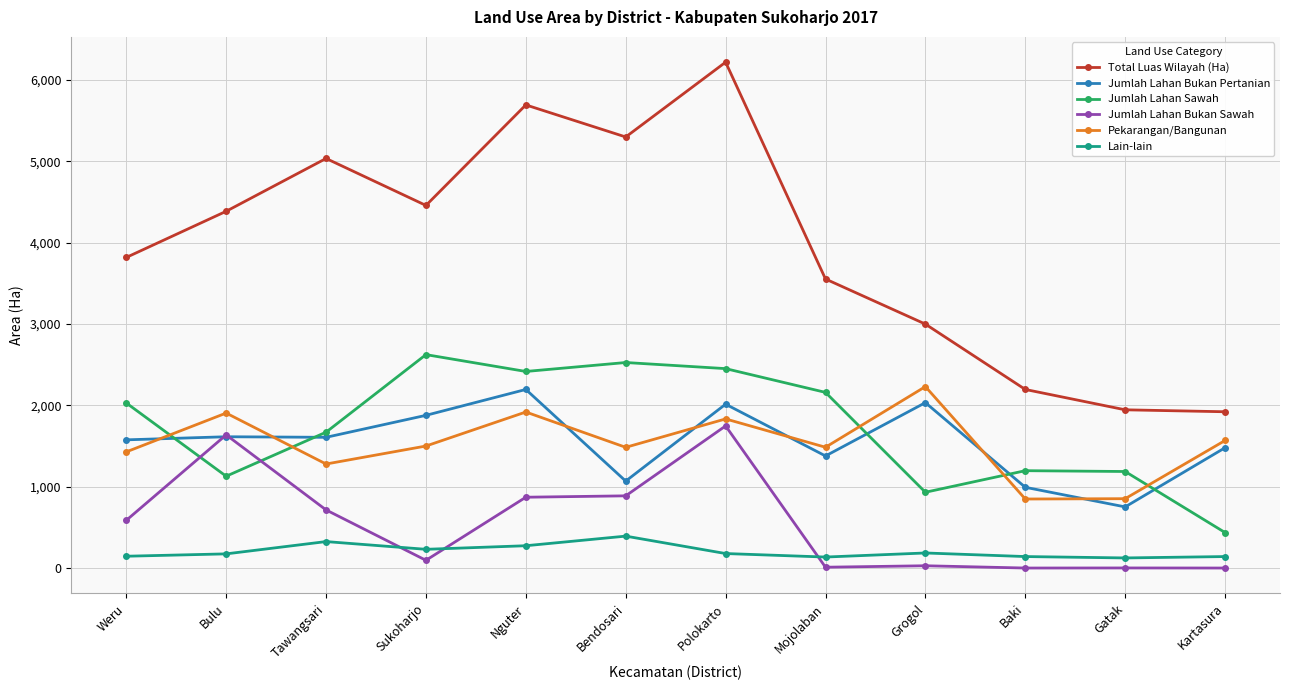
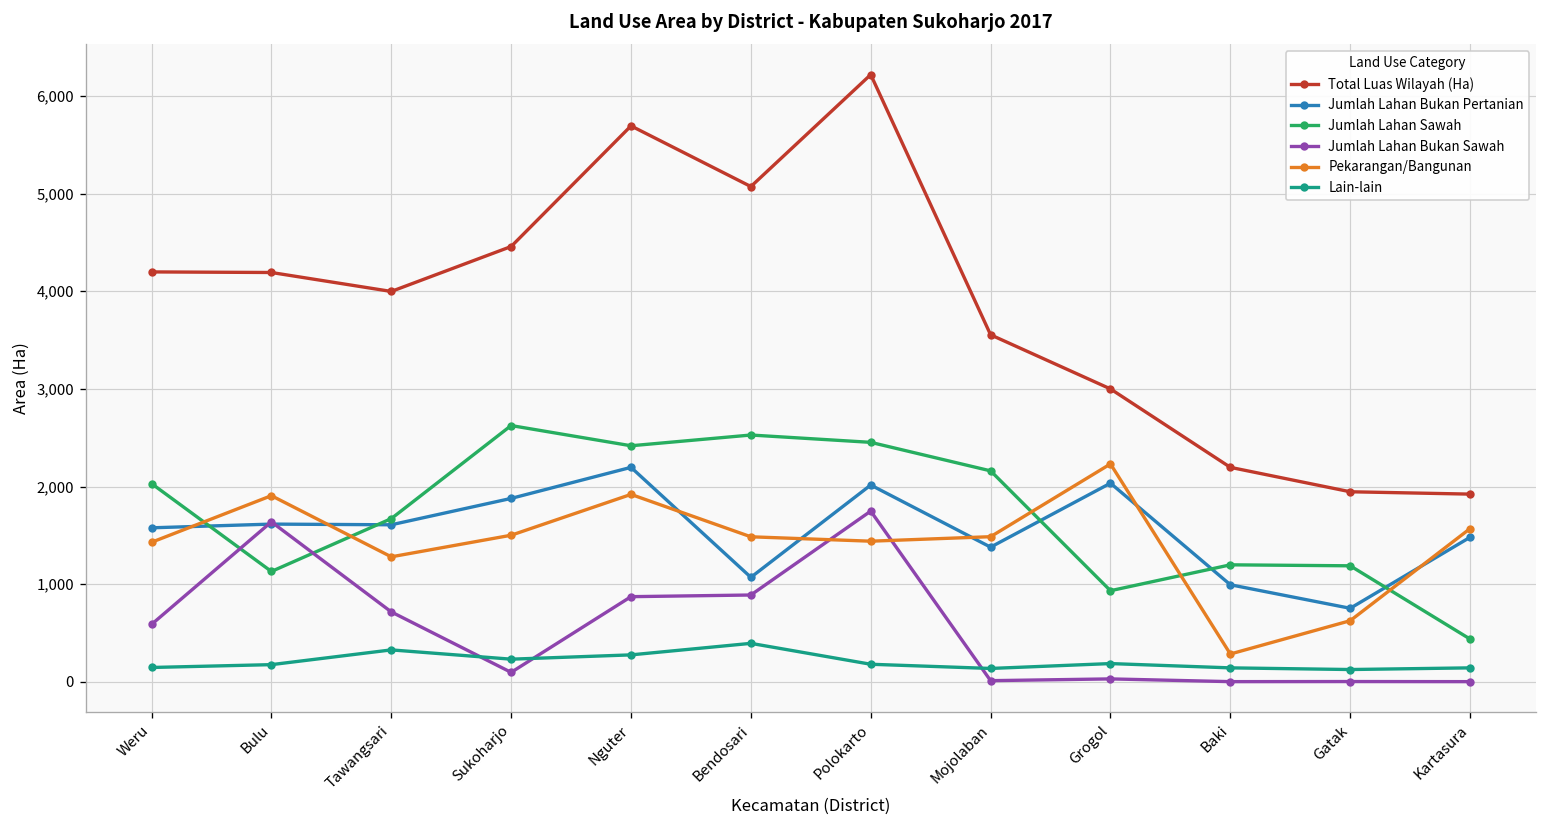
  {
    "Total Luas Wilayah (Ha)": {
-     "Weru": "3,800",
-     "Bulu": "4,400",
-     "Tawangsari": "5,000",
+     "Weru": "4,200",
+     "Bulu": "4,200",
+     "Tawangsari": "4,000",
      "Sukoharjo": "4,500",
      "Nguter": "5,700",
-     "Bendosari": "5,300",
+     "Bendosari": "5,100",
      "Polokarto": "6,200",
      "Mojolaban": "3,600",
      "Grogol": "3,000",
      "Baki": "2,200",
      "Gatak": "1,900",
      "Kartasura": "1,900"
    },
    "Jumlah Lahan Bukan Pertanian": {
      "Weru": "1,600",
      "Tawangsari": "1,600",
      "Sukoharjo": "1,900",
      "Nguter": "2,200",
      "Bendosari": "1,100",
      "Polokarto": "2,000",
      "Mojolaban": "1,400",
      "Grogol": "2,000",
      "Baki": "1,000",
      "Gatak": "800",
      "Kartasura": "1,500"
    },
    "Jumlah Lahan Bukan Sawah": {
      "Weru": "600",
      "Tawangsari": "700",
      "Sukoharjo": "100",
      "Nguter": "900",
      "Bendosari": "900",
      "Polokarto": "1,700",
      "Mojolaban": "0",
      "Grogol": "0",
      "Baki": "0",
      "Gatak": "0",
      "Kartasura": "0"
    },
    "Pekarangan/Bangunan": {
      "Weru": "1,400",
      "Bulu": "1,900",
      "Tawangsari": "1,300",
      "Sukoharjo": "1,500",
      "Nguter": "1,900",
      "Bendosari": "1,500",
-     "Polokarto": "1,800",
+     "Polokarto": "1,400",
      "Mojolaban": "1,500",
      "Grogol": "2,200",
-     "Baki": "900",
-     "Gatak": "900",
+     "Baki": "300",
+     "Gatak": "600",
      "Kartasura": "1,600"
    }
  }
